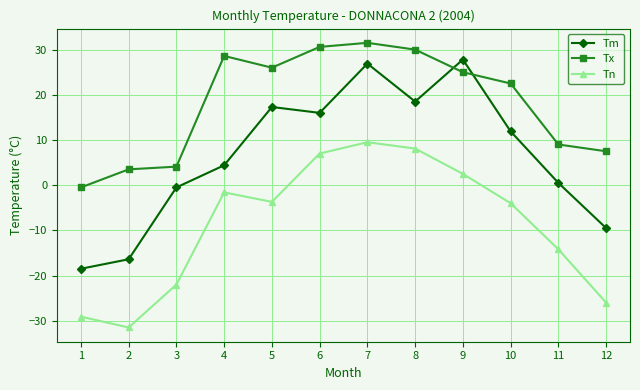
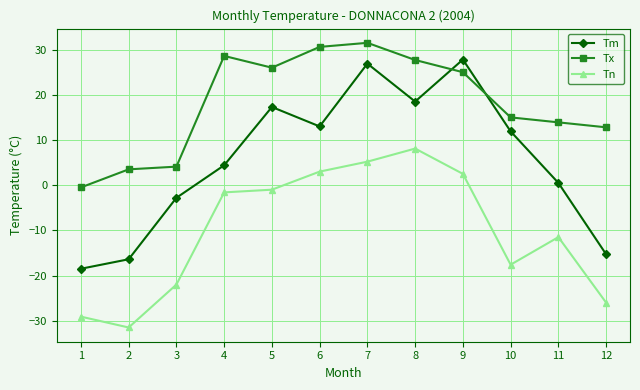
  {
    "Tm": {
      "1": -19,
      "2": -16,
-     "3": -1,
+     "3": -3,
      "4": 4,
      "5": 17,
-     "6": 16,
+     "6": 13,
      "7": 27,
      "8": 19,
      "9": 28,
      "10": 12,
      "11": 1,
-     "12": -10
+     "12": -15
    },
    "Tx": {
      "1": -1,
      "2": 4,
      "3": 4,
      "4": 29,
      "5": 26,
      "6": 31,
      "7": 32,
-     "8": 30,
+     "8": 28,
      "9": 25,
-     "10": 23,
-     "11": 9,
-     "12": 8
+     "10": 15,
+     "11": 14,
+     "12": 13
    },
    "Tn": {
      "1": -29,
      "2": -32,
      "3": -22,
      "4": -2,
-     "5": -4,
-     "6": 7,
-     "7": 10,
+     "5": -1,
+     "6": 3,
+     "7": 5,
      "8": 8,
      "9": 3,
-     "10": -4,
-     "11": -14,
+     "10": -18,
+     "11": -12,
      "12": -26
    }
  }
